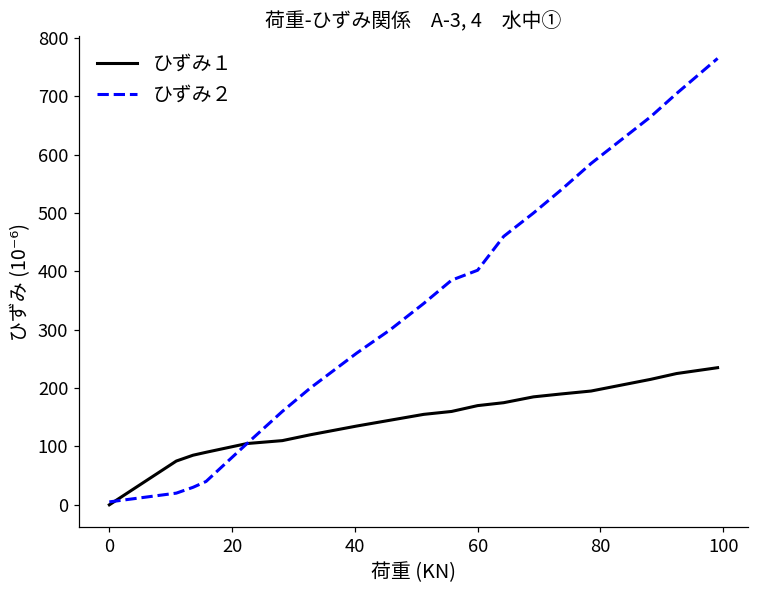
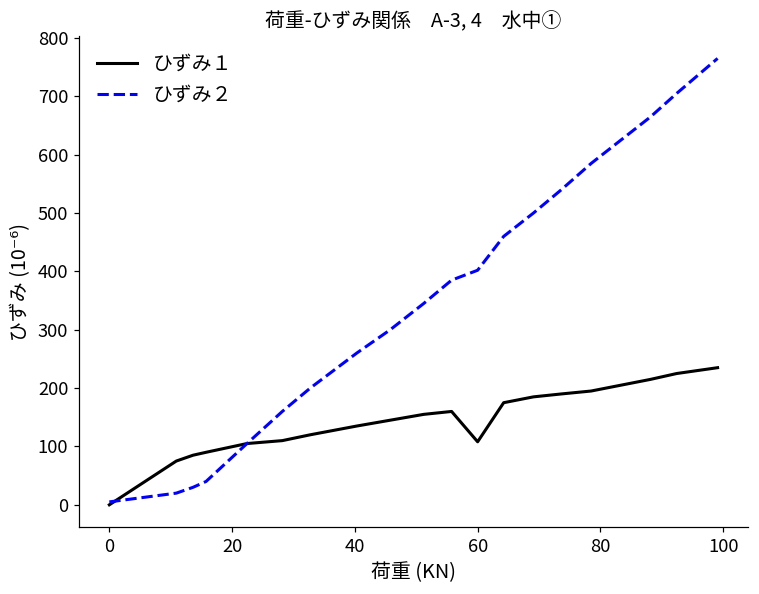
  {
    "ひずみ１": {
      "0": 0,
-     "60": 170
+     "60": 110
    },
    "ひずみ２": {
      "0": 10,
      "60": 400
    }
  }
